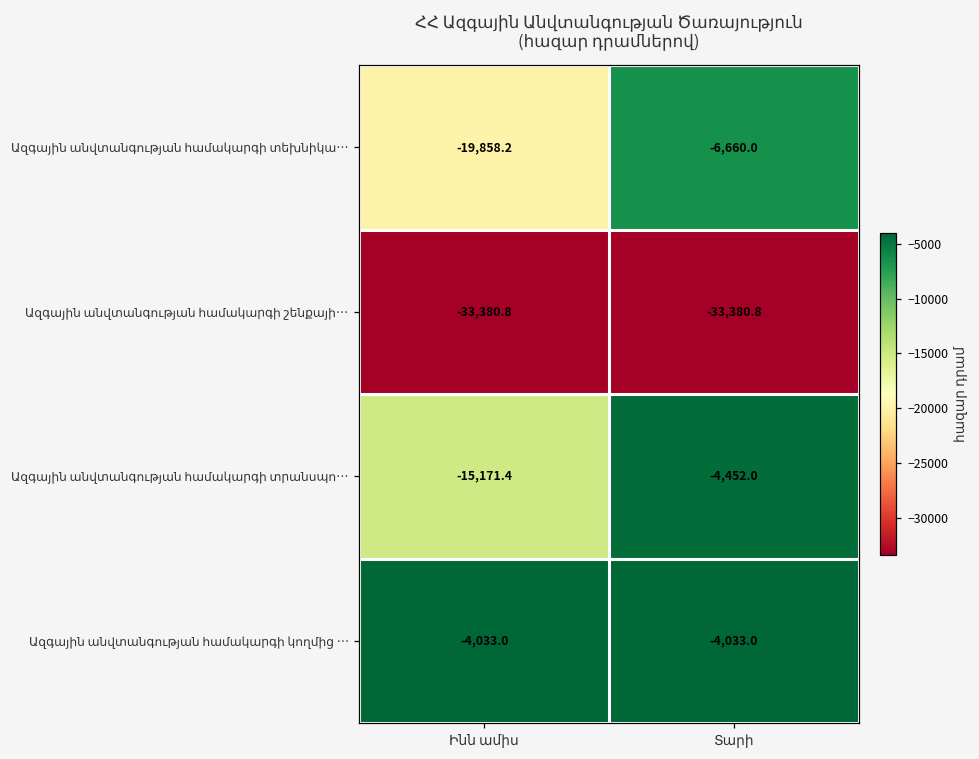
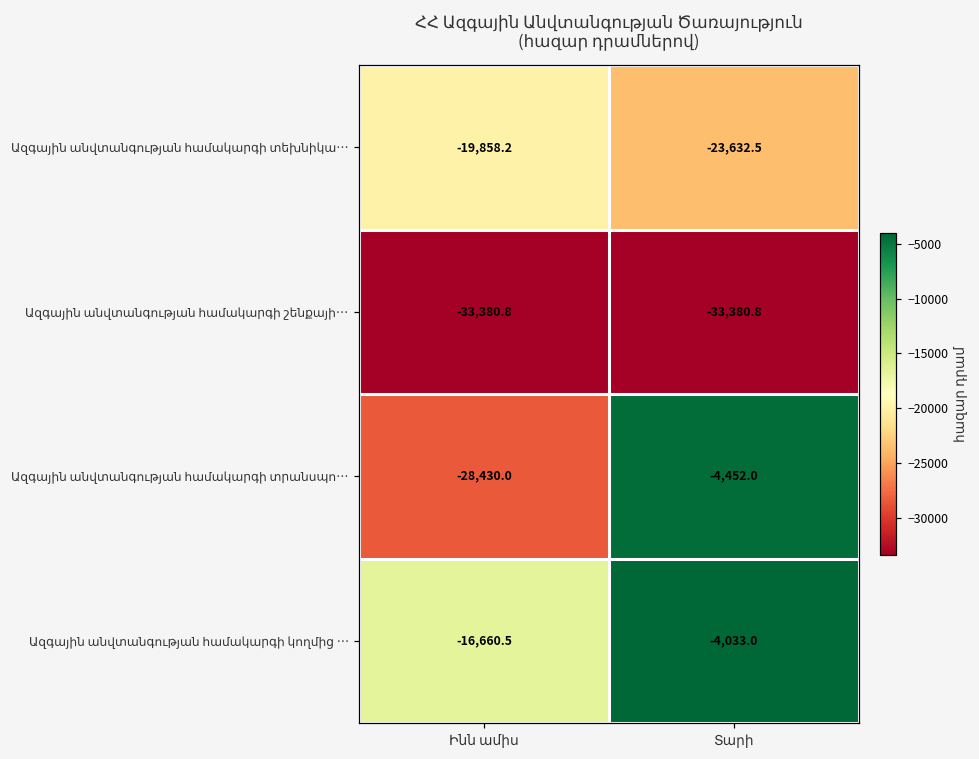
  {
    "Ազգային անվտանգության համակարգի տեխնիկա…": {
      "Ինն ամիս": "-19,858.2",
-     "Տարի": "-6,660.0"
+     "Տարի": "-23,632.5"
    },
    "Ազգային անվտանգության համակարգի շենքայի…": {
      "Ինն ամիս": "-33,380.8",
      "Տարի": "-33,380.8"
    },
    "Ազգային անվտանգության համակարգի տրանսպո…": {
-     "Ինն ամիս": "-15,171.4",
+     "Ինն ամիս": "-28,430.0",
      "Տարի": "-4,452.0"
    },
    "Ազգային անվտանգության համակարգի կողմից …": {
-     "Ինն ամիս": "-4,033.0",
+     "Ինն ամիս": "-16,660.5",
      "Տարի": "-4,033.0"
    }
  }
